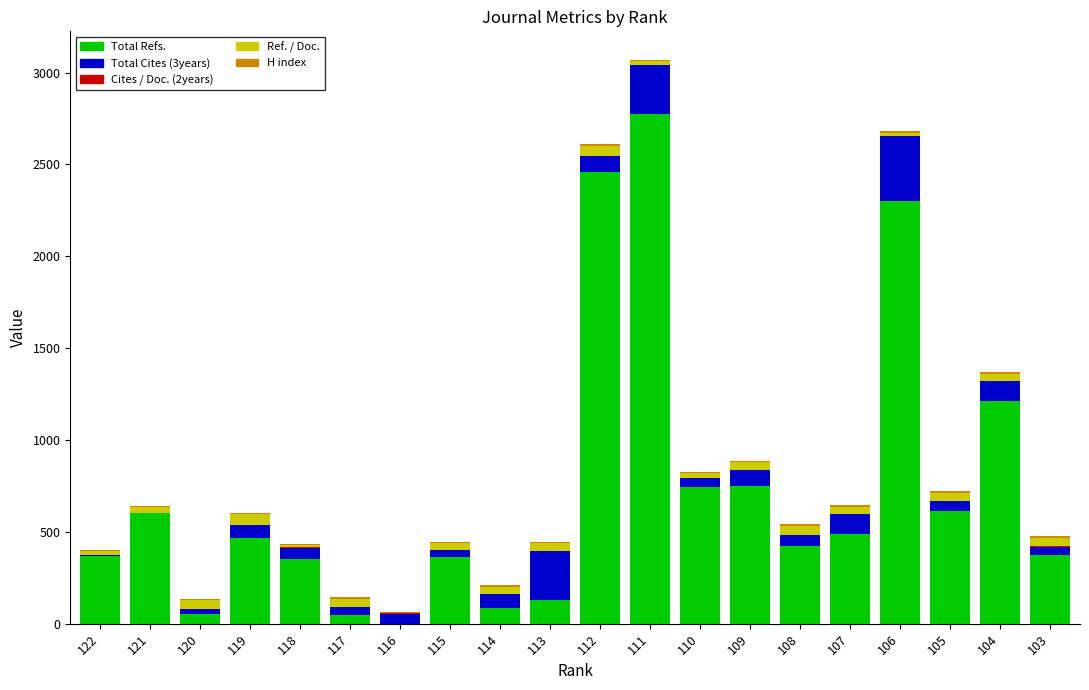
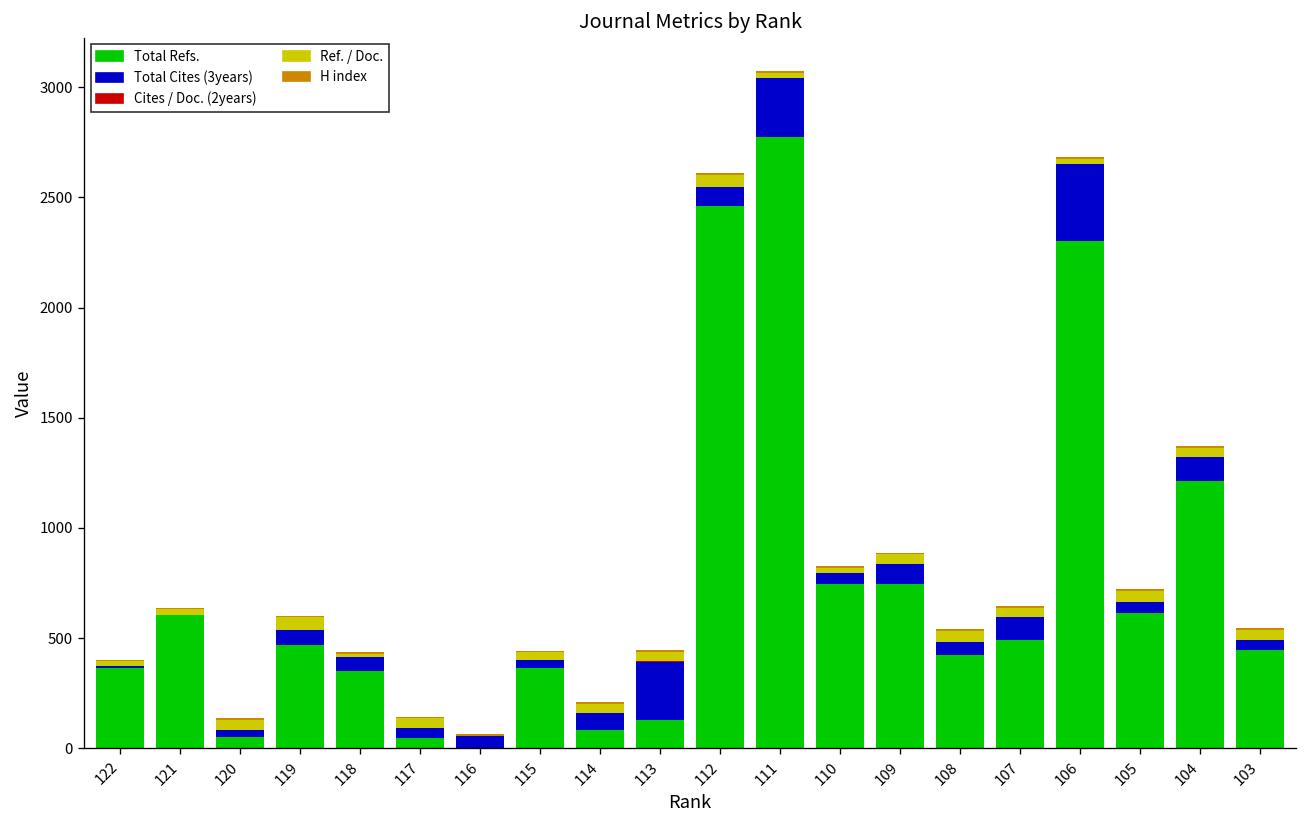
  {
    "Total Refs.": {
      "122": 370,
      "121": 610,
      "120": 50,
      "119": 470,
      "118": 350,
      "117": 50,
      "116": 0,
      "115": 370,
      "114": 80,
      "113": 130,
      "112": 2460,
      "111": 2770,
      "110": 740,
      "109": 750,
      "108": 420,
      "107": 490,
      "106": 2300,
      "105": 610,
      "104": 1210,
-     "103": 380
+     "103": 450
    },
    "Total Cites (3years)": {
      "121": 0,
      "120": 30,
      "119": 70,
      "118": 60,
      "117": 50,
      "116": 60,
      "115": 40,
      "114": 80,
      "113": 270,
      "112": 90,
      "111": 270,
      "110": 50,
      "109": 90,
      "108": 60,
      "107": 110,
      "106": 350,
      "105": 50,
      "104": 110,
      "103": 40
    },
    "Cites / Doc. (2years)": {
      "122": 0,
      "121": 0,
      "120": 0,
      "117": 0,
      "115": 0,
      "111": 0,
      "110": 0,
      "108": 0,
      "106": 0,
      "105": 0
    },
    "Ref. / Doc.": {
      "122": 20,
      "121": 30,
      "120": 50,
      "119": 60,
      "118": 10,
      "117": 50,
      "116": 0,
      "115": 40,
      "114": 40,
      "113": 40,
      "112": 50,
      "111": 20,
      "110": 20,
      "109": 40,
      "108": 50,
      "107": 40,
      "106": 20,
      "105": 50,
      "104": 40,
      "103": 40
    }
  }
